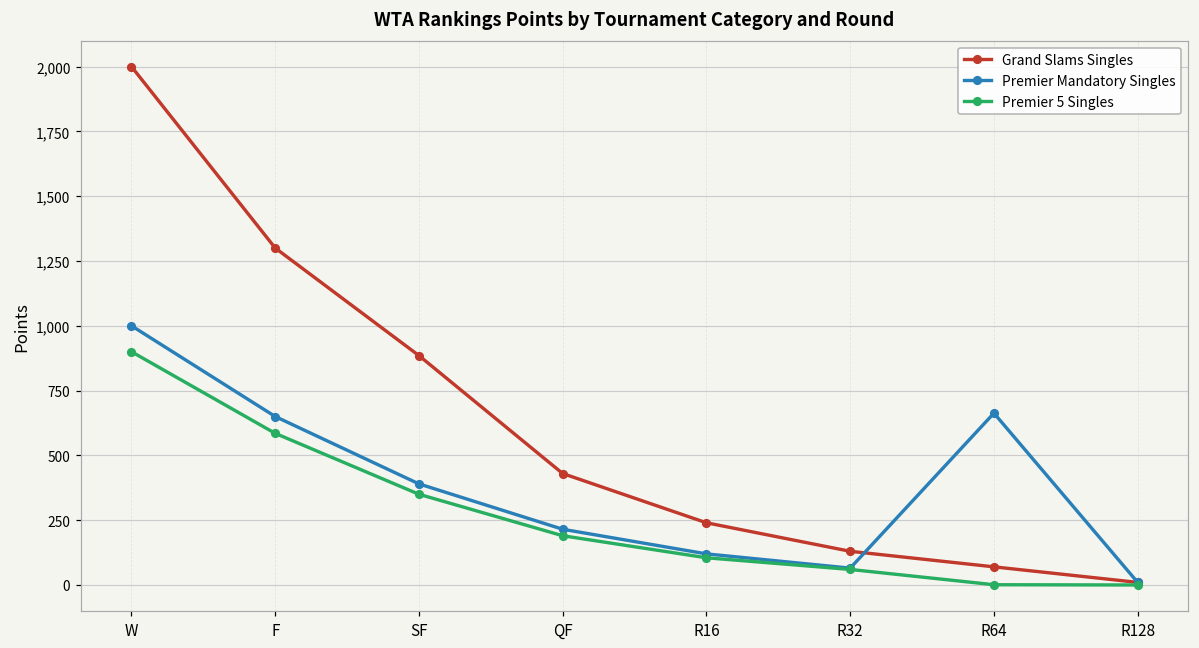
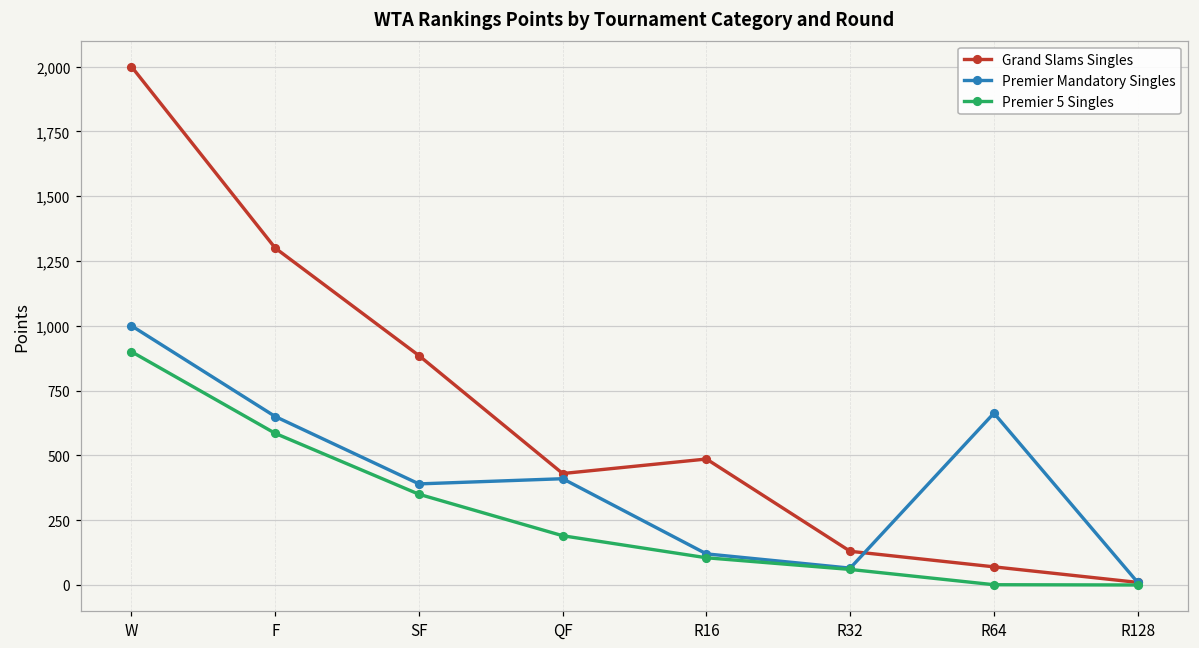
  {
    "Grand Slams Singles": {
      "W": "2,000",
      "F": "1,300",
      "SF": "890",
      "QF": "430",
-     "R16": "240",
+     "R16": "490",
      "R32": "130",
      "R64": "70"
    },
    "Premier Mandatory Singles": {
      "W": "1,000",
      "F": "650",
      "SF": "390",
-     "QF": "220",
+     "QF": "410",
      "R16": "120",
      "R64": "660"
    },
    "Premier 5 Singles": {
      "W": "900",
      "F": "590",
      "SF": "350",
      "QF": "190",
      "R16": "110",
      "R64": "0"
    }
  }
